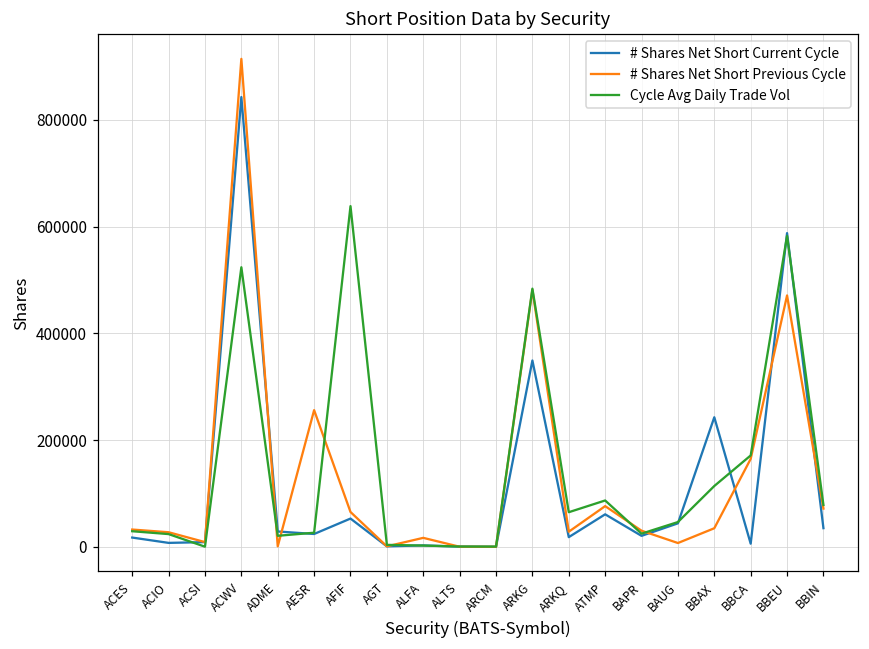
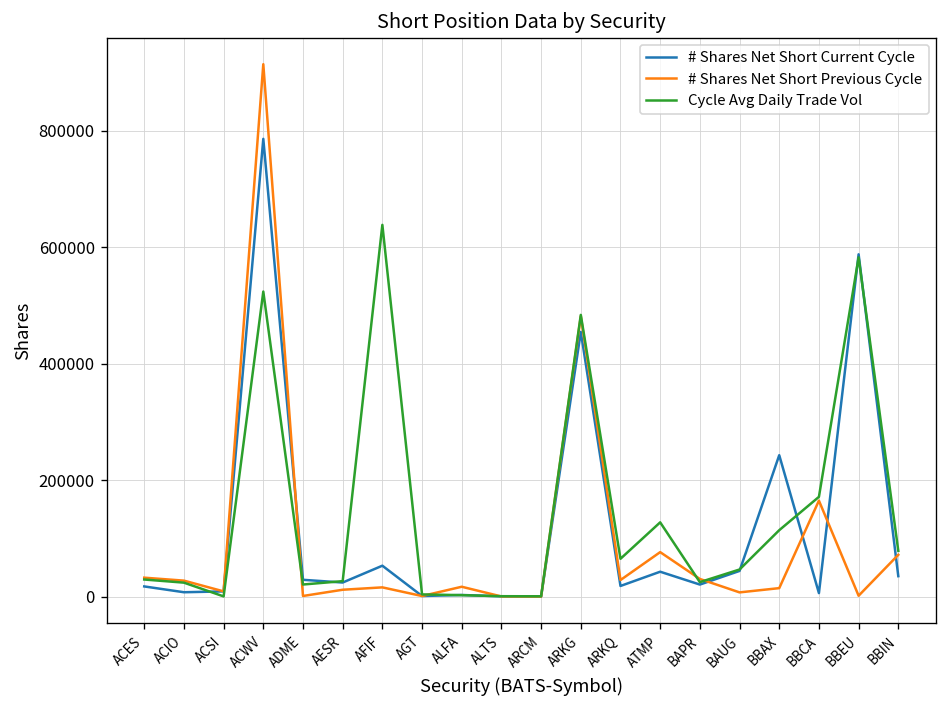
  {
    "# Shares Net Short Current Cycle": {
      "ACES": 20000,
      "ACIO": 10000,
-     "ACWV": 840000,
+     "ACWV": 790000,
      "ADME": 30000,
      "AFIF": 50000,
-     "ARKG": 350000,
+     "ARKG": 450000,
      "ARKQ": 20000,
-     "ATMP": 60000,
+     "ATMP": 40000,
      "BBAX": 240000,
      "BBCA": 10000,
      "BBEU": 590000,
      "BBIN": 40000
    },
    "# Shares Net Short Previous Cycle": {
      "ACWV": 910000,
      "ADME": 0,
-     "AESR": 260000,
-     "AFIF": 70000,
+     "AESR": 10000,
+     "AFIF": 20000,
      "ALFA": 20000,
      "ARKQ": 30000,
      "ATMP": 80000,
      "BAPR": 30000,
      "BAUG": 10000,
-     "BBAX": 30000,
+     "BBAX": 10000,
      "BBCA": 160000,
-     "BBEU": 470000,
+     "BBEU": 0,
      "BBIN": 70000
    },
    "Cycle Avg Daily Trade Vol": {
      "ACSI": 0,
      "ACWV": 520000,
      "ADME": 20000,
      "AFIF": 640000,
      "ARKQ": 60000,
-     "ATMP": 90000,
+     "ATMP": 130000,
      "BBAX": 110000,
      "BBCA": 170000,
      "BBEU": 580000,
      "BBIN": 80000
    }
  }
